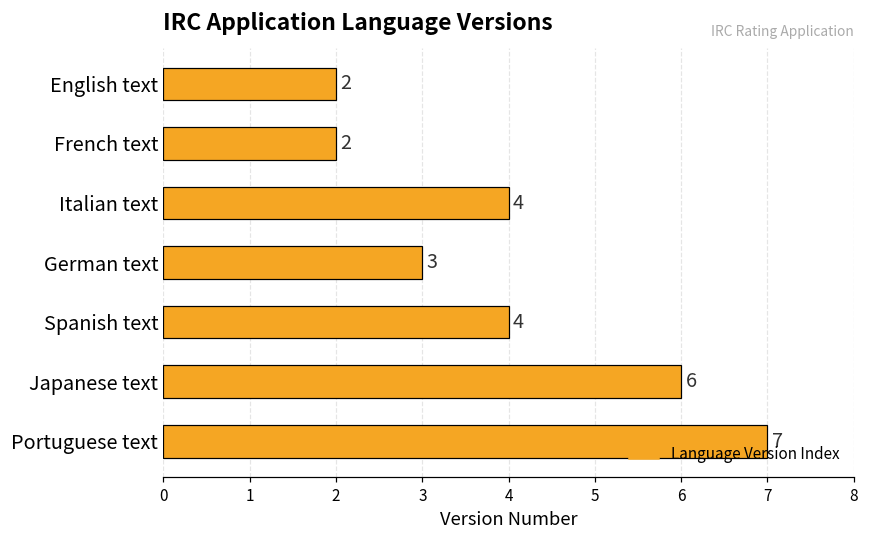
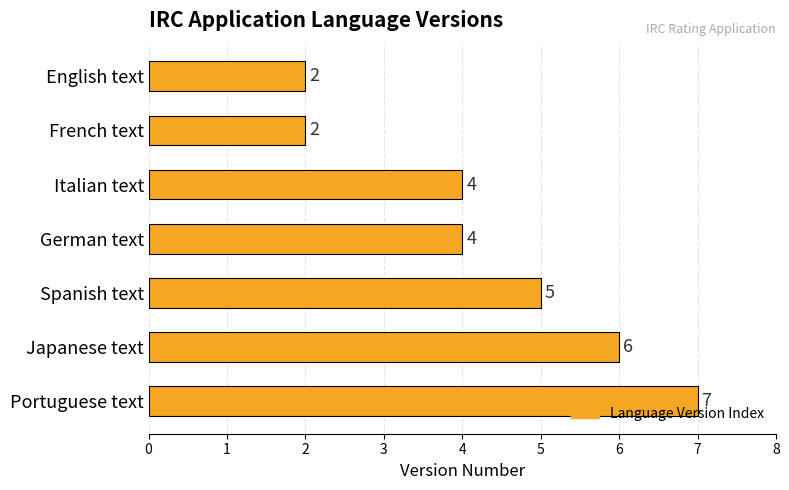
  {
    "English text": 2,
    "French text": 2,
    "Italian text": 4,
-   "German text": 3,
-   "Spanish text": 4,
+   "German text": 4,
+   "Spanish text": 5,
    "Japanese text": 6,
    "Portuguese text": 7
  }
